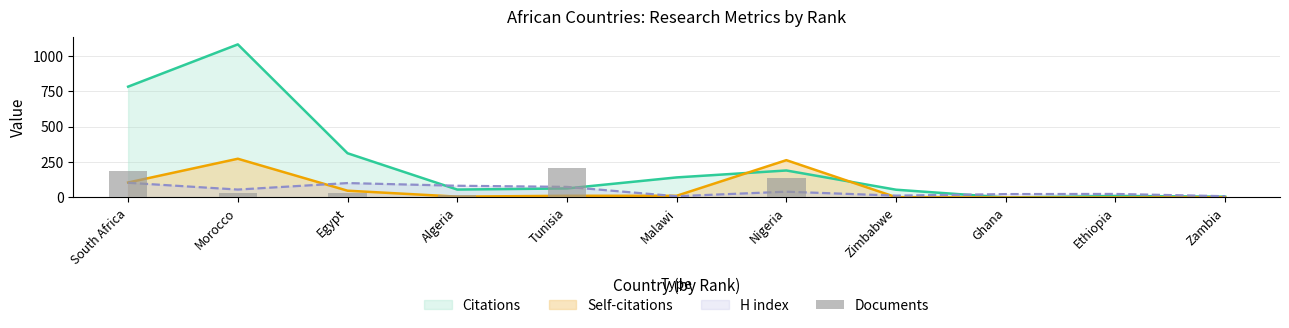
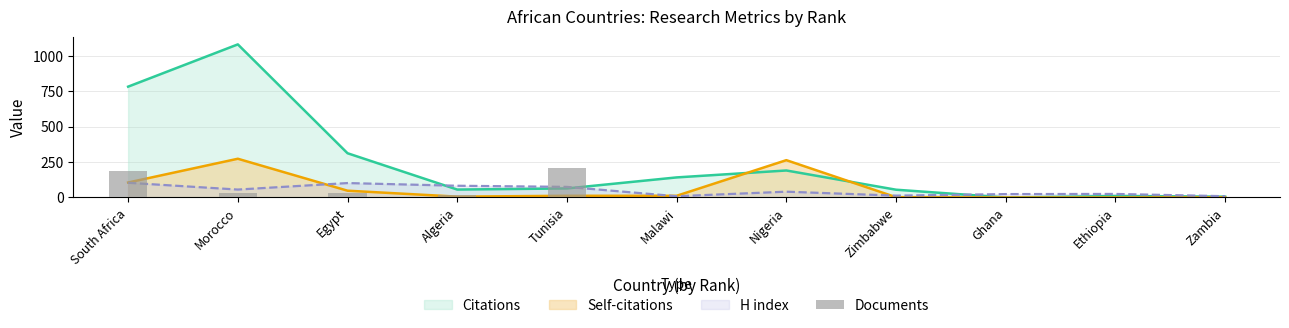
  {
    "Documents": {
      "South Africa": 190,
      "Morocco": 30,
      "Egypt": 30,
      "Tunisia": 210,
-     "Nigeria": 140
+     "Nigeria": 0
    },
    "Self-citations": {
      "Morocco": 270,
      "Egypt": 50,
      "Algeria": 10,
      "Tunisia": 10,
      "Nigeria": 260
    }
  }
